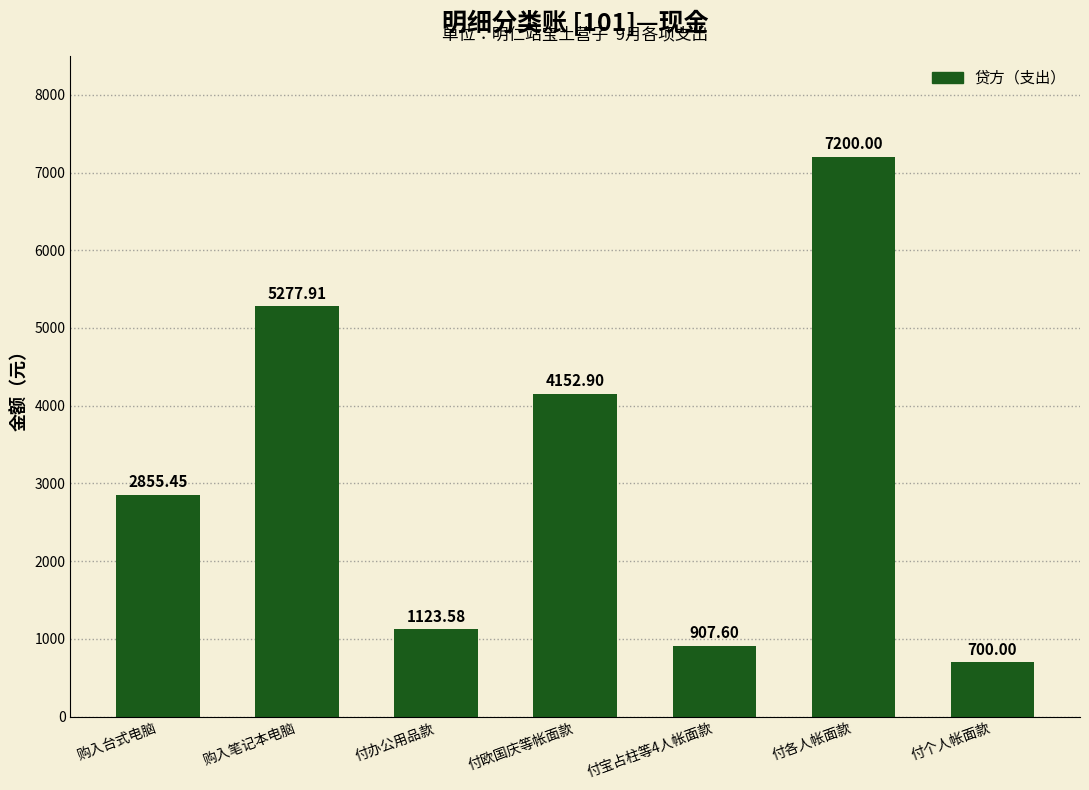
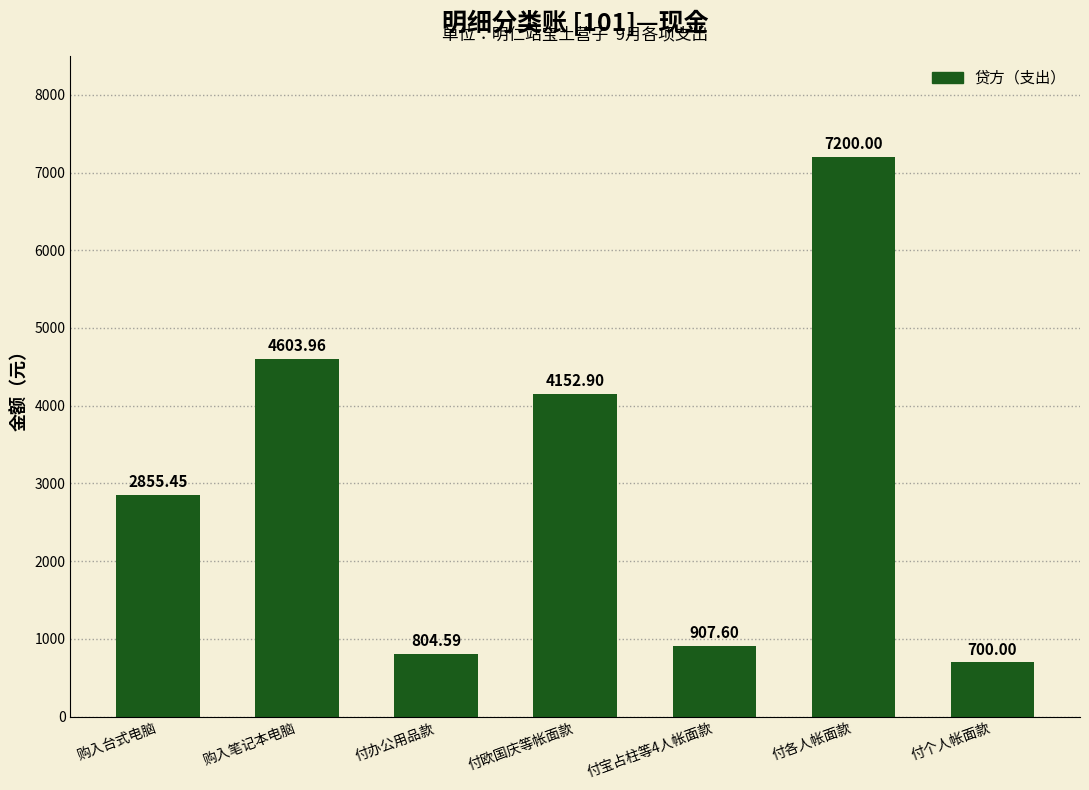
  {
    "购入台式电脑": 2855.45,
-   "购入笔记本电脑": 5277.91,
-   "付办公用品款": 1123.58,
+   "购入笔记本电脑": 4603.96,
+   "付办公用品款": 804.59,
    "付欧国庆等帐面款": 4152.90,
    "付宝占柱等4人帐面款": 907.60,
    "付各人帐面款": 7200.00,
    "付个人帐面款": 700.00
  }
